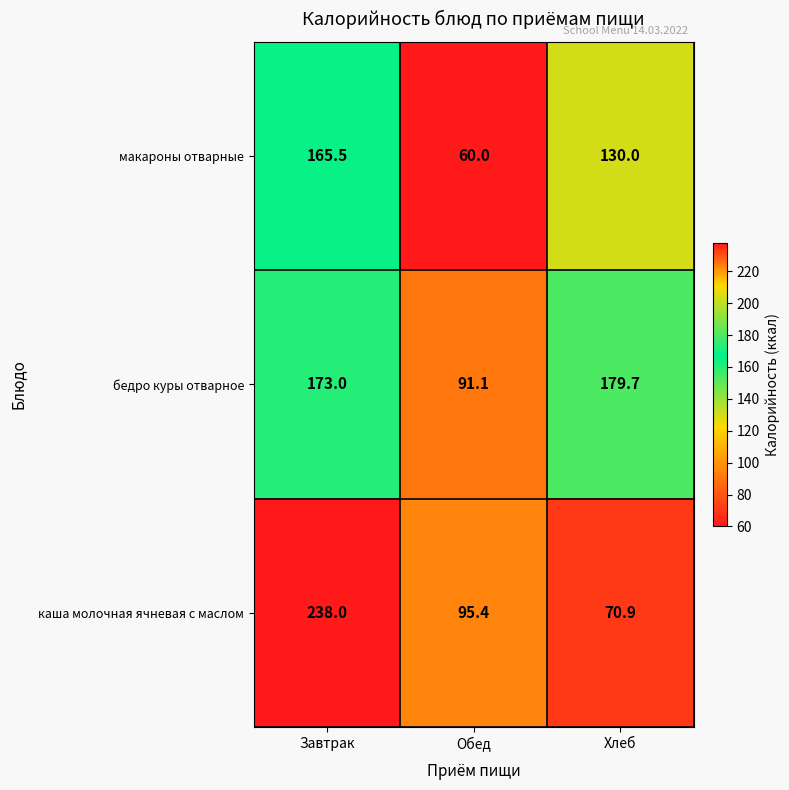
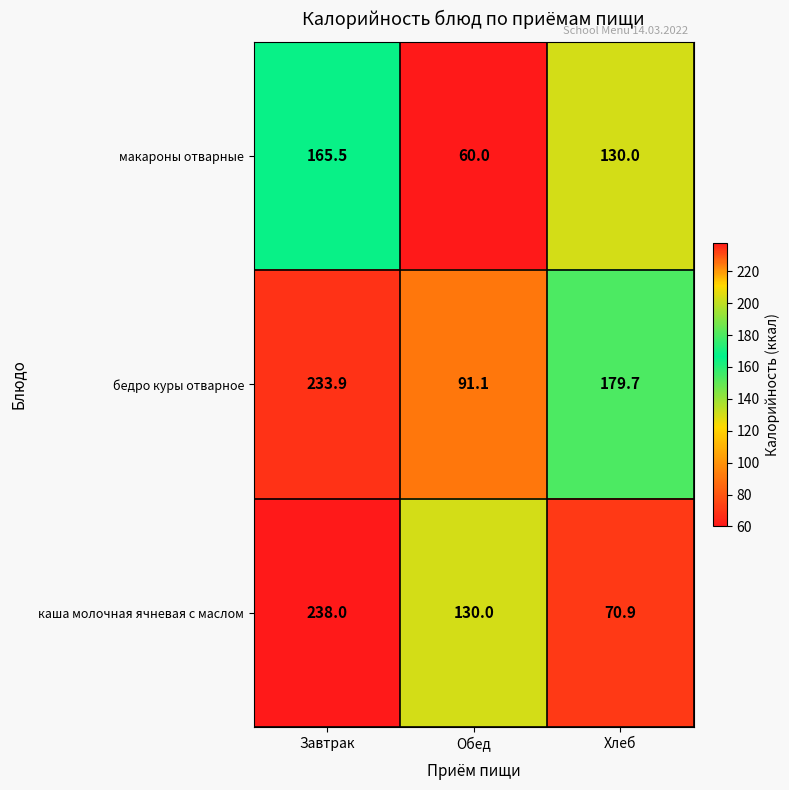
  {
    "макароны отварные": {
      "Завтрак": 165.5,
      "Обед": 60.0,
      "Хлеб": 130.0
    },
    "бедро куры отварное": {
-     "Завтрак": 173.0,
+     "Завтрак": 233.9,
      "Обед": 91.1,
      "Хлеб": 179.7
    },
    "каша молочная ячневая с маслом": {
      "Завтрак": 238.0,
-     "Обед": 95.4,
+     "Обед": 130.0,
      "Хлеб": 70.9
    }
  }
